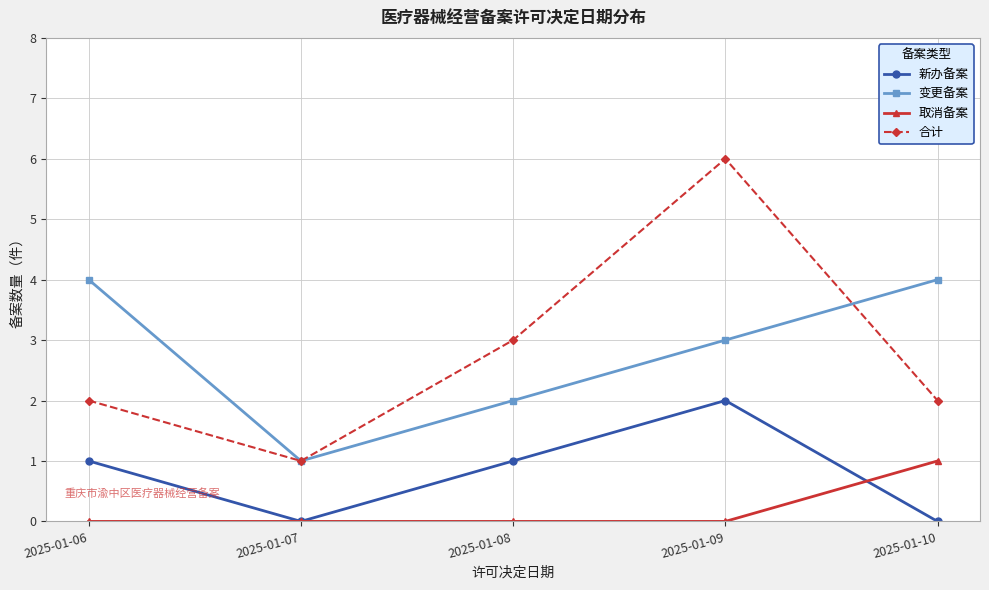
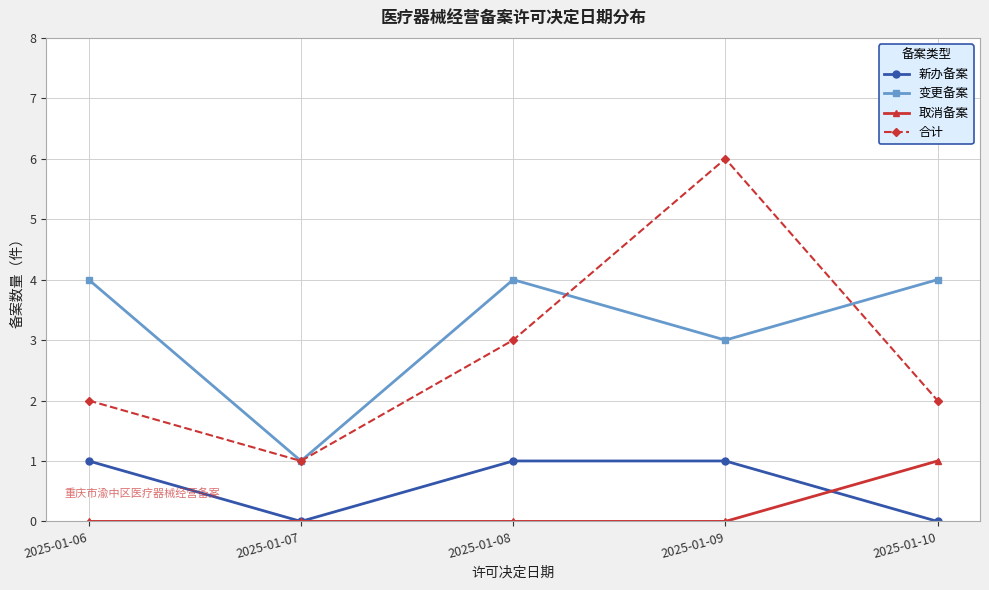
  {
    "新办备案": {
      "2025-01-06": 1,
      "2025-01-08": 1,
-     "2025-01-09": 2,
+     "2025-01-09": 1,
      "2025-01-10": 0
    },
    "变更备案": {
      "2025-01-06": 4,
-     "2025-01-08": 2,
+     "2025-01-08": 4,
      "2025-01-09": 3,
      "2025-01-10": 4
    }
  }
